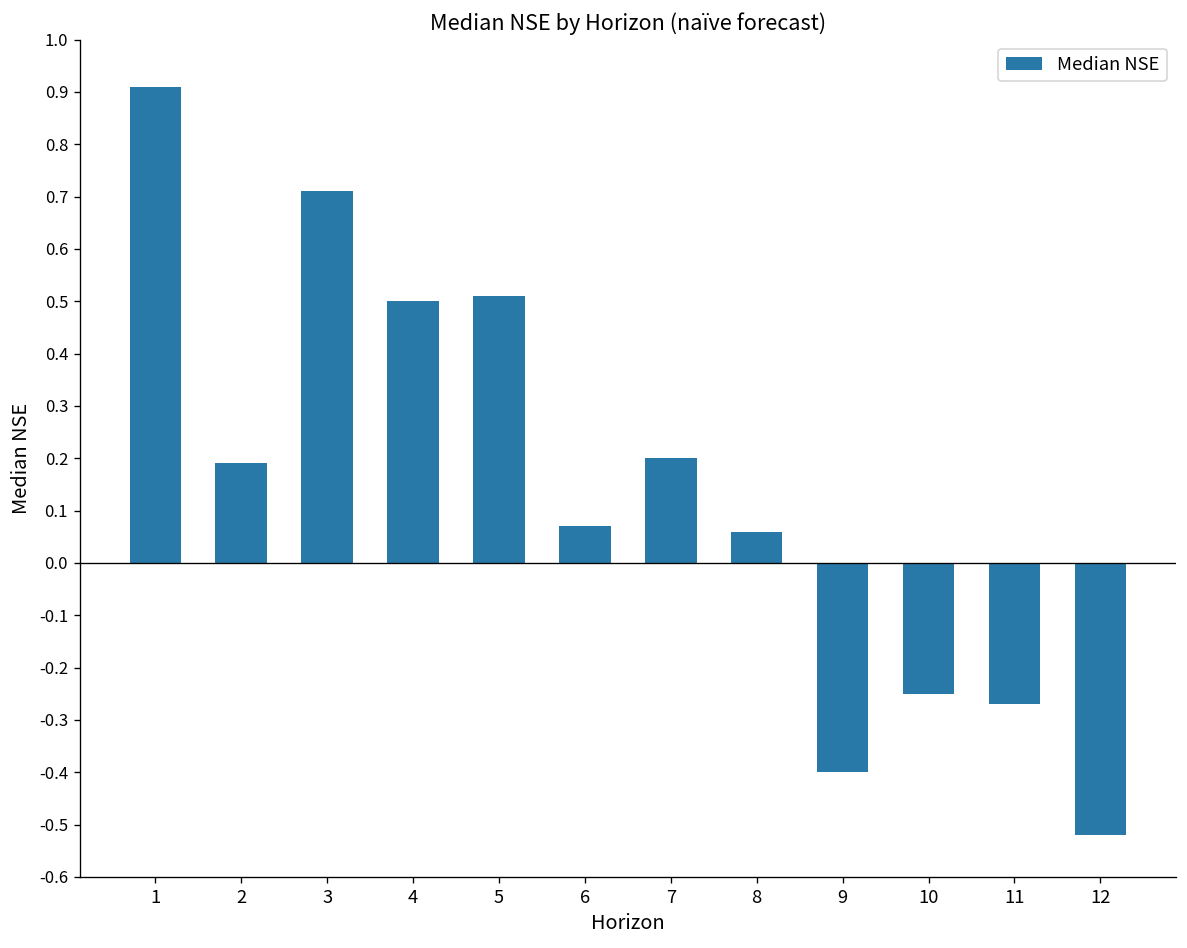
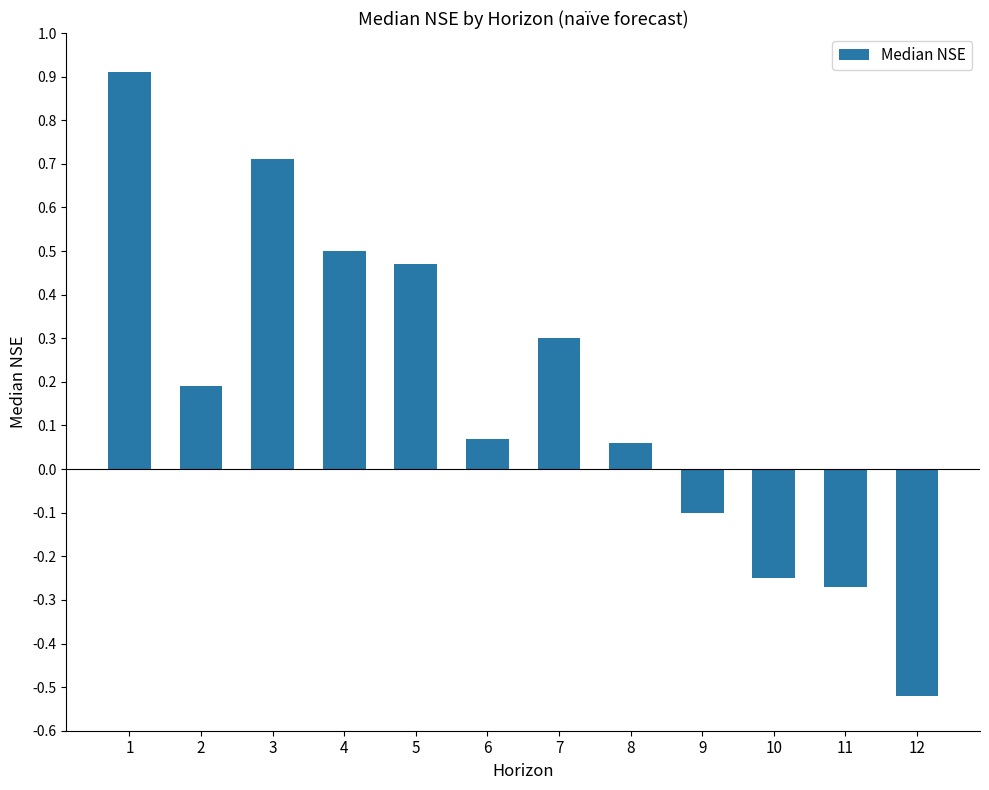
  {
    "1": 0.91,
    "2": 0.19,
    "3": 0.71,
    "4": 0.50,
-   "5": 0.51,
+   "5": 0.47,
    "6": 0.07,
-   "7": 0.2,
+   "7": 0.3,
    "8": 0.06,
-   "9": -0.4,
+   "9": -0.1,
    "10": -0.25,
    "11": -0.27,
    "12": -0.52
  }
